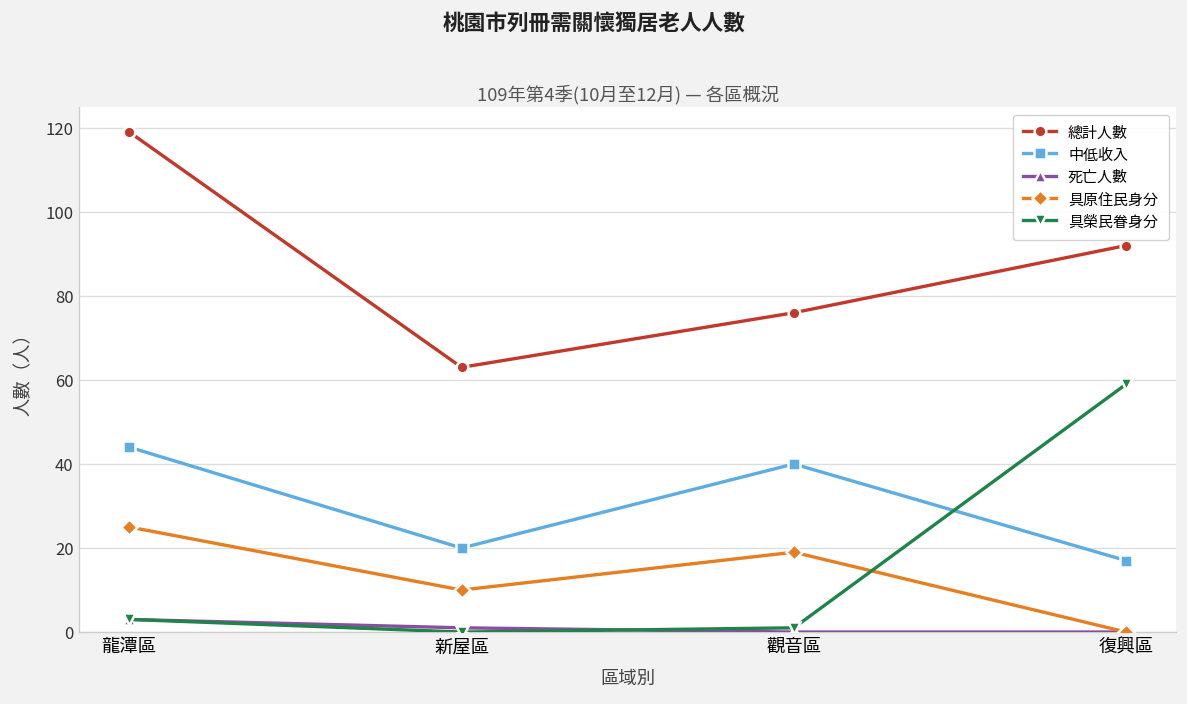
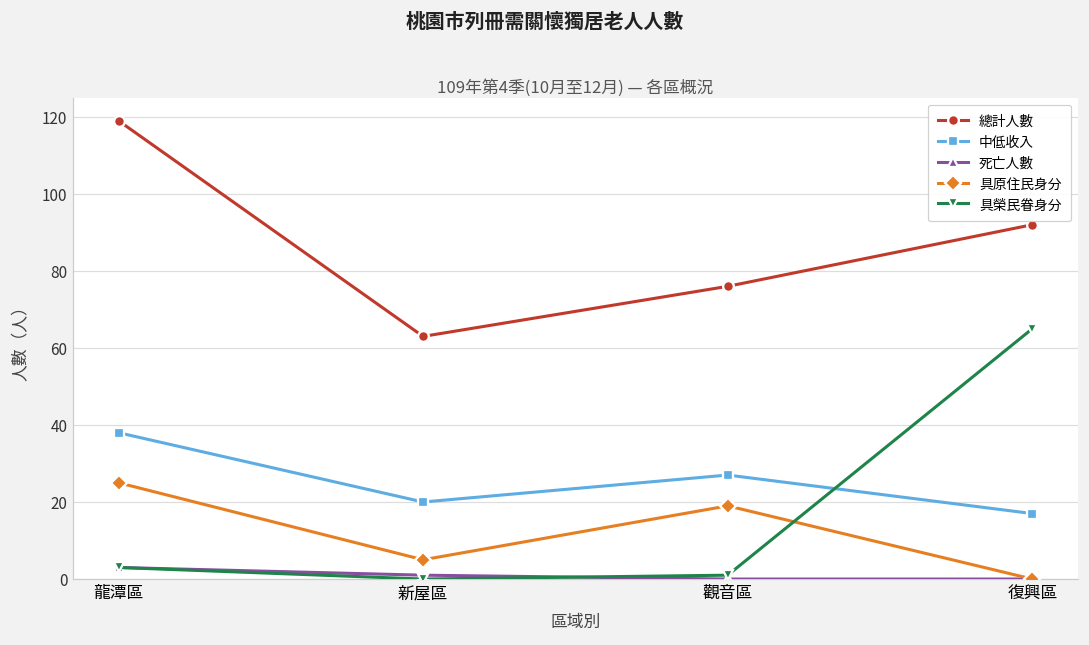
  {
    "總計人數": {
      "龍潭區": 119,
      "新屋區": 63,
      "觀音區": 76,
      "復興區": 92
    },
    "中低收入": {
-     "龍潭區": 44,
+     "龍潭區": 38,
      "新屋區": 20,
-     "觀音區": 40,
+     "觀音區": 27,
      "復興區": 17
    },
    "死亡人數": {
      "新屋區": 1,
      "觀音區": 0
    },
    "具原住民身分": {
      "龍潭區": 25,
-     "新屋區": 10,
+     "新屋區": 5,
      "觀音區": 19
    },
    "具榮民眷身分": {
      "新屋區": 0,
      "觀音區": 1,
-     "復興區": 59
+     "復興區": 65
    }
  }
